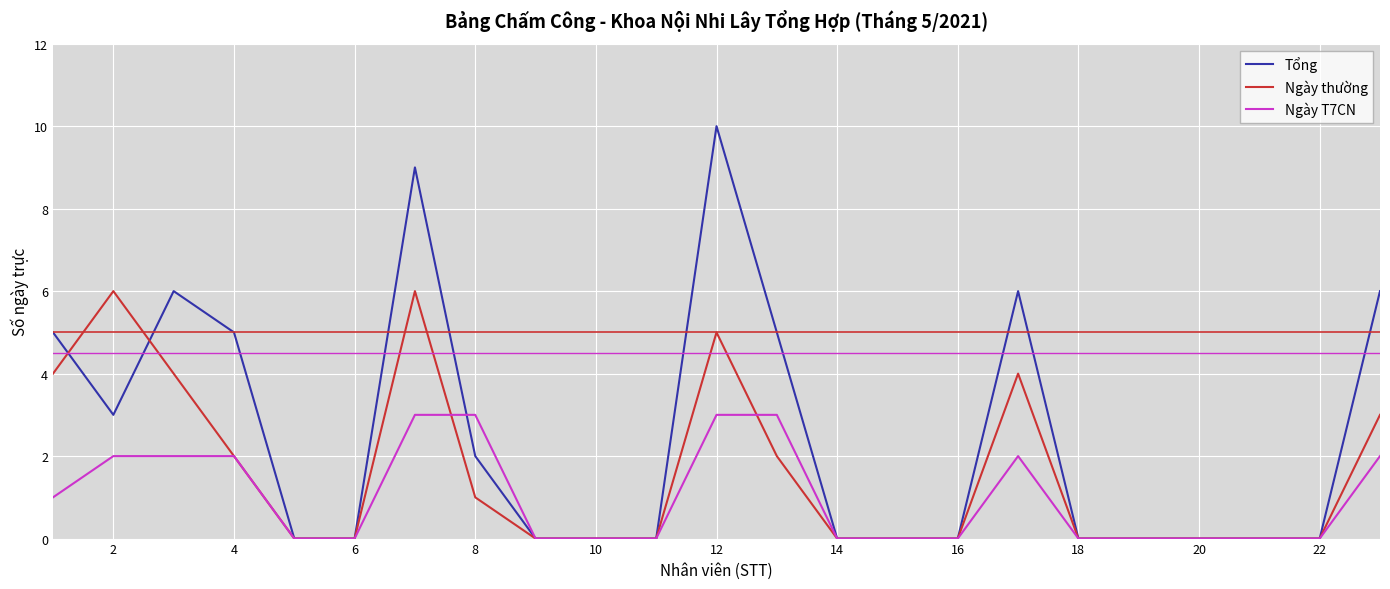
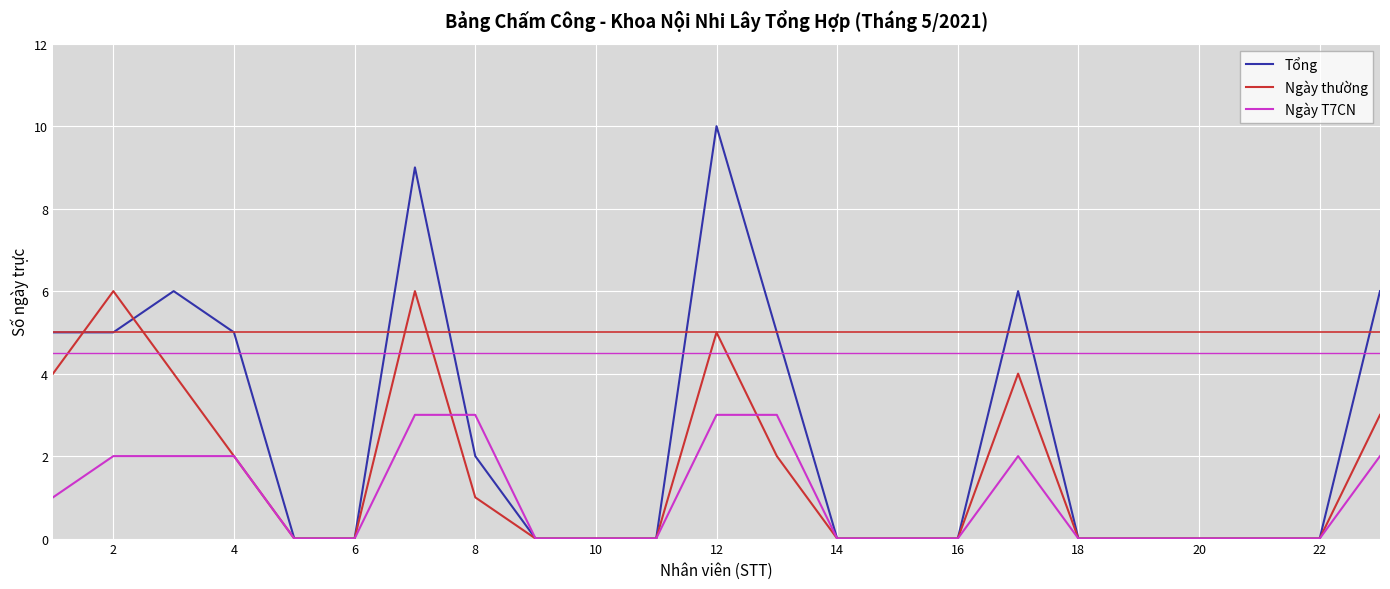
  {
    "Tổng": {
-     "2": 3,
+     "2": 5,
      "4": 5,
      "8": 2,
      "12": 10
    },
    "Ngày thường": {
      "2": 6,
      "8": 1,
      "12": 5
    },
    "Ngày T7CN": {
      "2": 2,
      "8": 3,
      "12": 3
    }
  }
